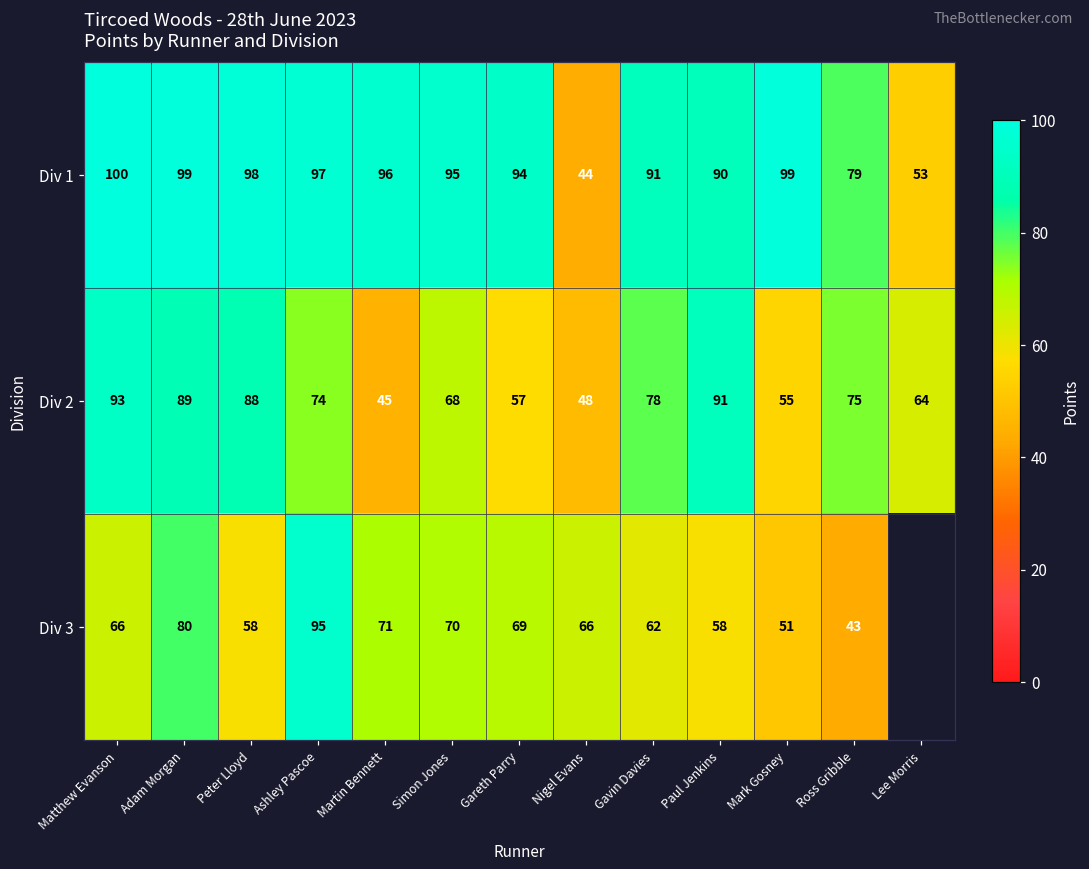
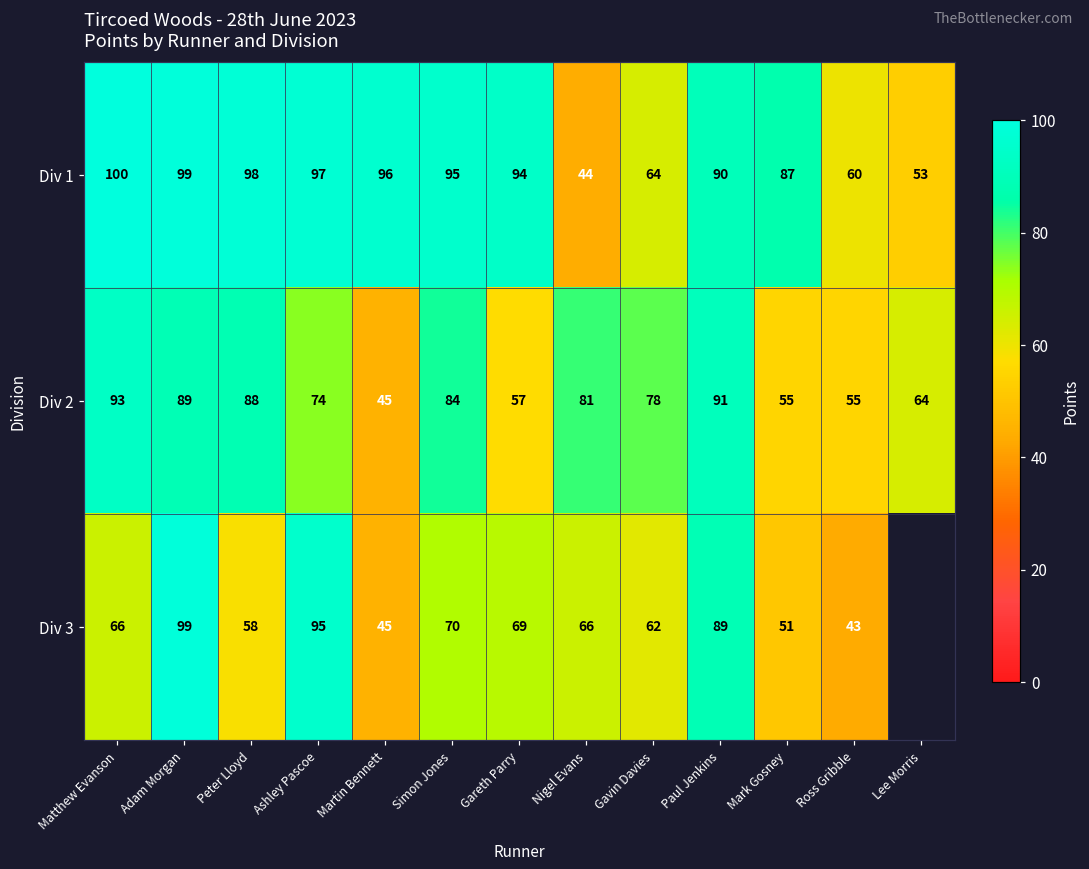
  {
    "Div 1": {
      "Matthew Evanson": 100,
      "Adam Morgan": 99,
      "Peter Lloyd": 98,
      "Ashley Pascoe": 97,
      "Martin Bennett": 96,
      "Simon Jones": 95,
      "Gareth Parry": 94,
      "Nigel Evans": 44,
-     "Gavin Davies": 91,
+     "Gavin Davies": 64,
      "Paul Jenkins": 90,
-     "Mark Gosney": 99,
-     "Ross Gribble": 79,
+     "Mark Gosney": 87,
+     "Ross Gribble": 60,
      "Lee Morris": 53
    },
    "Div 2": {
      "Matthew Evanson": 93,
      "Adam Morgan": 89,
      "Peter Lloyd": 88,
      "Ashley Pascoe": 74,
      "Martin Bennett": 45,
-     "Simon Jones": 68,
+     "Simon Jones": 84,
      "Gareth Parry": 57,
-     "Nigel Evans": 48,
+     "Nigel Evans": 81,
      "Gavin Davies": 78,
      "Paul Jenkins": 91,
      "Mark Gosney": 55,
-     "Ross Gribble": 75,
+     "Ross Gribble": 55,
      "Lee Morris": 64
    },
    "Div 3": {
      "Matthew Evanson": 66,
-     "Adam Morgan": 80,
+     "Adam Morgan": 99,
      "Peter Lloyd": 58,
      "Ashley Pascoe": 95,
-     "Martin Bennett": 71,
+     "Martin Bennett": 45,
      "Simon Jones": 70,
      "Gareth Parry": 69,
      "Nigel Evans": 66,
      "Gavin Davies": 62,
-     "Paul Jenkins": 58,
+     "Paul Jenkins": 89,
      "Mark Gosney": 51,
      "Ross Gribble": 43
    }
  }
